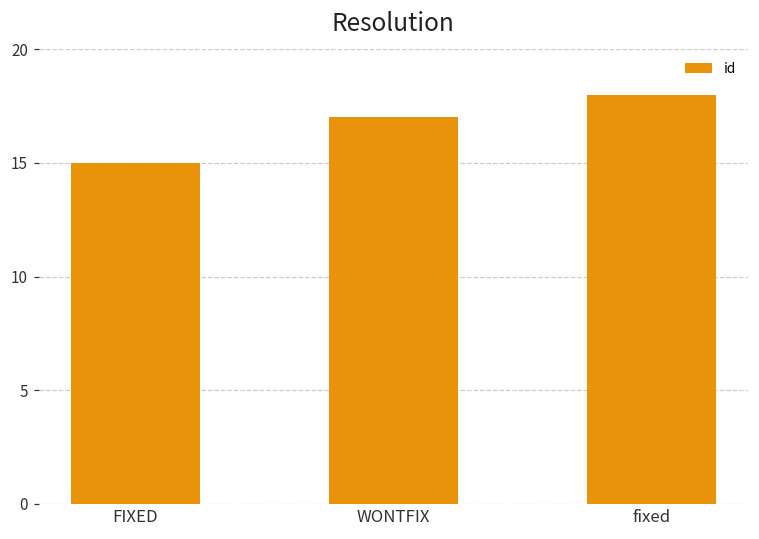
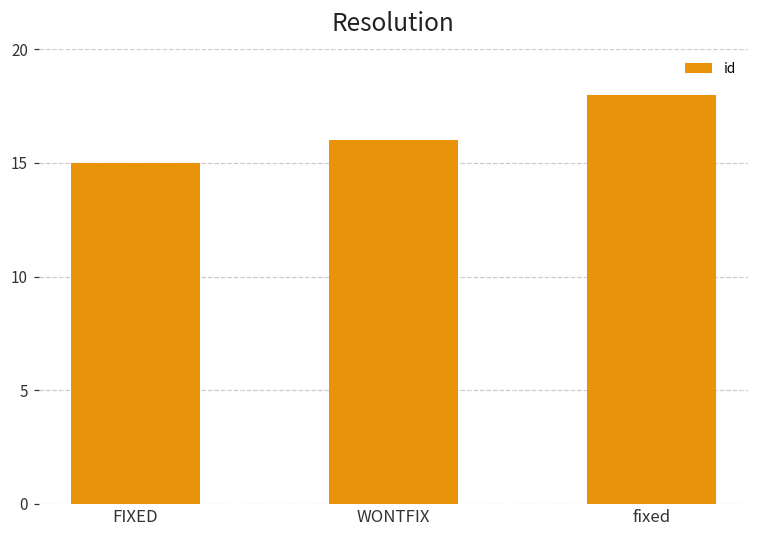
  {
    "FIXED": 15,
-   "WONTFIX": 17,
+   "WONTFIX": 16,
    "fixed": 18
  }
